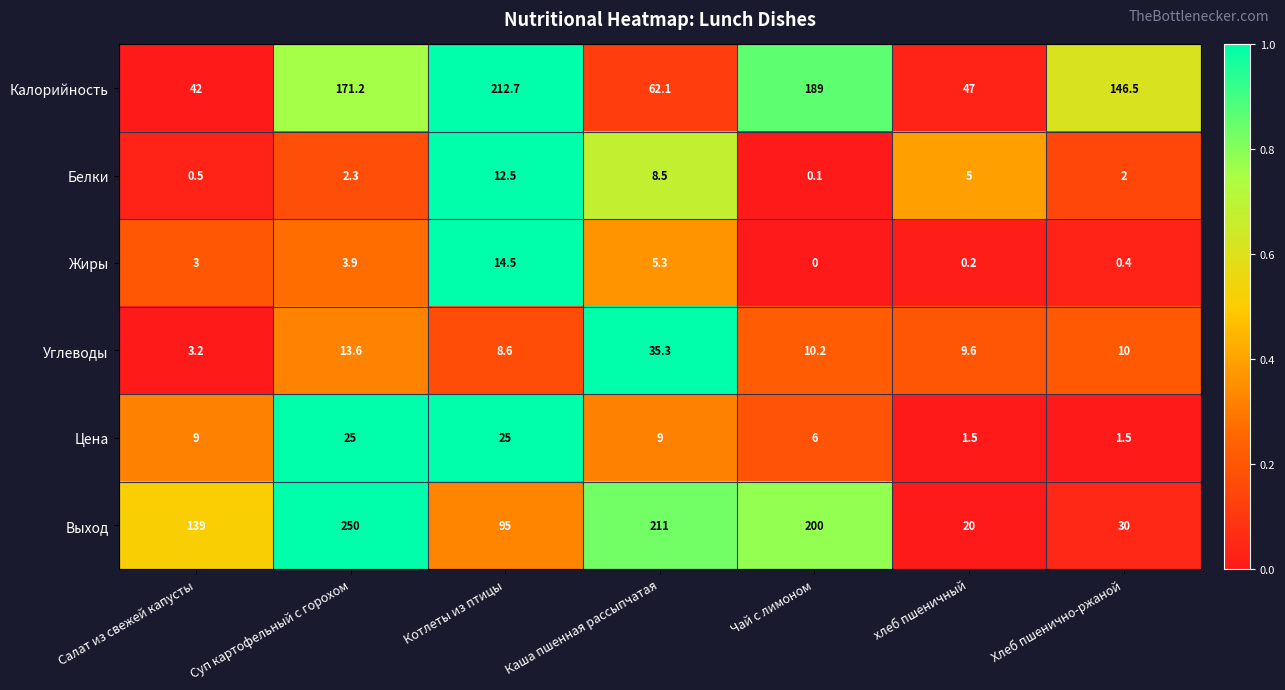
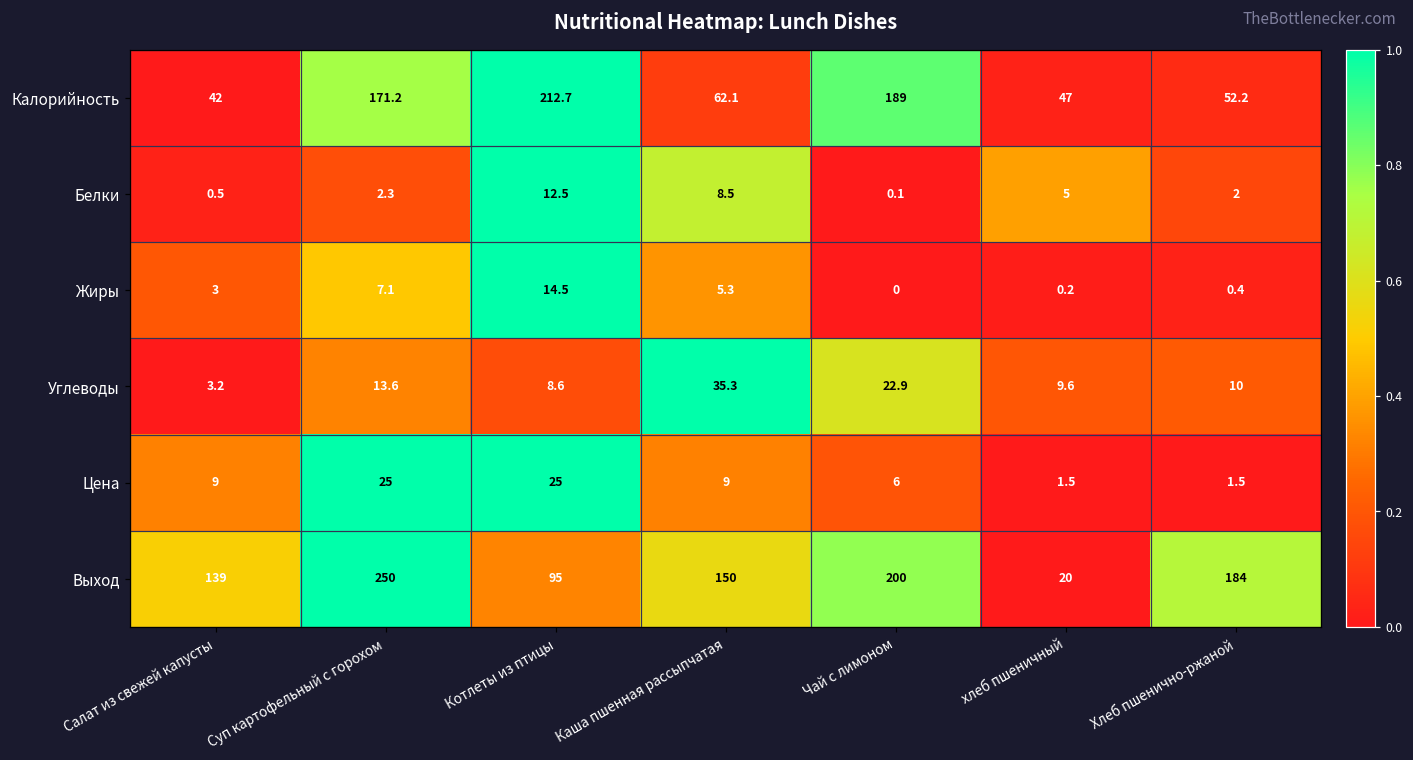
  {
    "Калорийность": {
      "Салат из свежей капусты": 42,
      "Суп картофельный с горохом": 171.2,
      "Котлеты из птицы": 212.7,
      "Каша пшенная рассыпчатая": 62.1,
      "Чай с лимоном": 189,
      "хлеб пшеничный": 47,
-     "Хлеб пшенично-ржаной": 146.5
+     "Хлеб пшенично-ржаной": 52.2
    },
    "Белки": {
      "Салат из свежей капусты": 0.5,
      "Суп картофельный с горохом": 2.3,
      "Котлеты из птицы": 12.5,
      "Каша пшенная рассыпчатая": 8.5,
      "Чай с лимоном": 0.1,
      "хлеб пшеничный": 5,
      "Хлеб пшенично-ржаной": 2
    },
    "Жиры": {
      "Салат из свежей капусты": 3,
-     "Суп картофельный с горохом": 3.9,
+     "Суп картофельный с горохом": 7.1,
      "Котлеты из птицы": 14.5,
      "Каша пшенная рассыпчатая": 5.3,
      "Чай с лимоном": 0,
      "хлеб пшеничный": 0.2,
      "Хлеб пшенично-ржаной": 0.4
    },
    "Углеводы": {
      "Салат из свежей капусты": 3.2,
      "Суп картофельный с горохом": 13.6,
      "Котлеты из птицы": 8.6,
      "Каша пшенная рассыпчатая": 35.3,
-     "Чай с лимоном": 10.2,
+     "Чай с лимоном": 22.9,
      "хлеб пшеничный": 9.6,
      "Хлеб пшенично-ржаной": 10
    },
    "Цена": {
      "Салат из свежей капусты": 9,
      "Суп картофельный с горохом": 25,
      "Котлеты из птицы": 25,
      "Каша пшенная рассыпчатая": 9,
      "Чай с лимоном": 6,
      "хлеб пшеничный": 1.5,
      "Хлеб пшенично-ржаной": 1.5
    },
    "Выход": {
      "Салат из свежей капусты": 139,
      "Суп картофельный с горохом": 250,
      "Котлеты из птицы": 95,
-     "Каша пшенная рассыпчатая": 211,
+     "Каша пшенная рассыпчатая": 150,
      "Чай с лимоном": 200,
      "хлеб пшеничный": 20,
-     "Хлеб пшенично-ржаной": 30
+     "Хлеб пшенично-ржаной": 184
    }
  }
